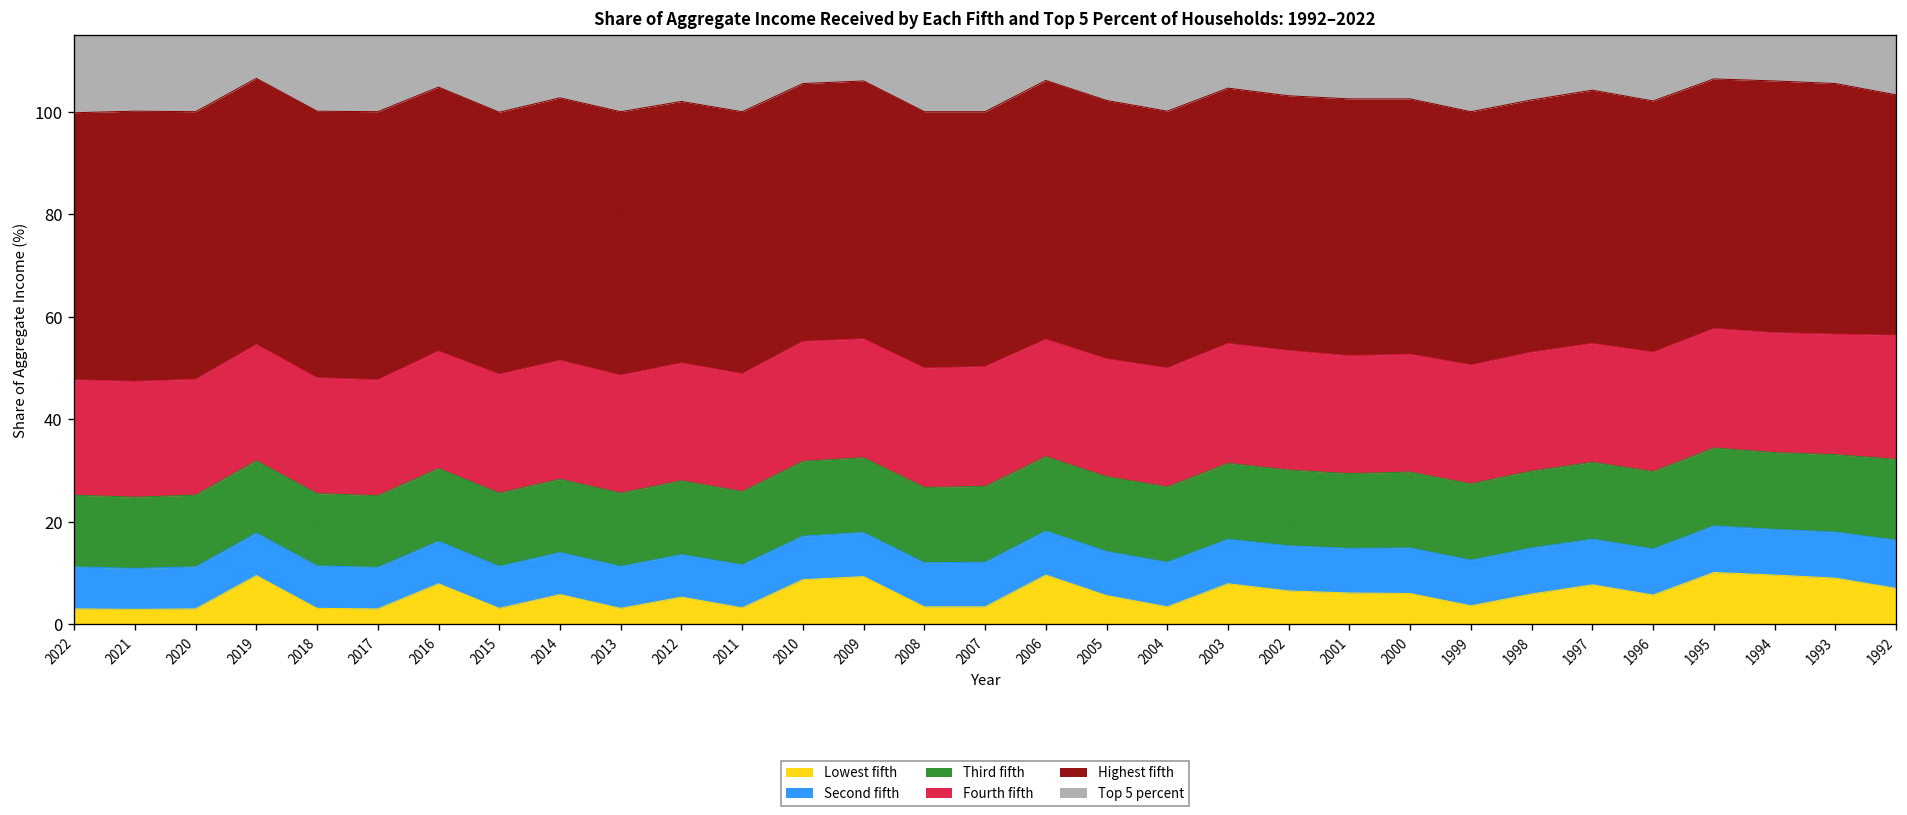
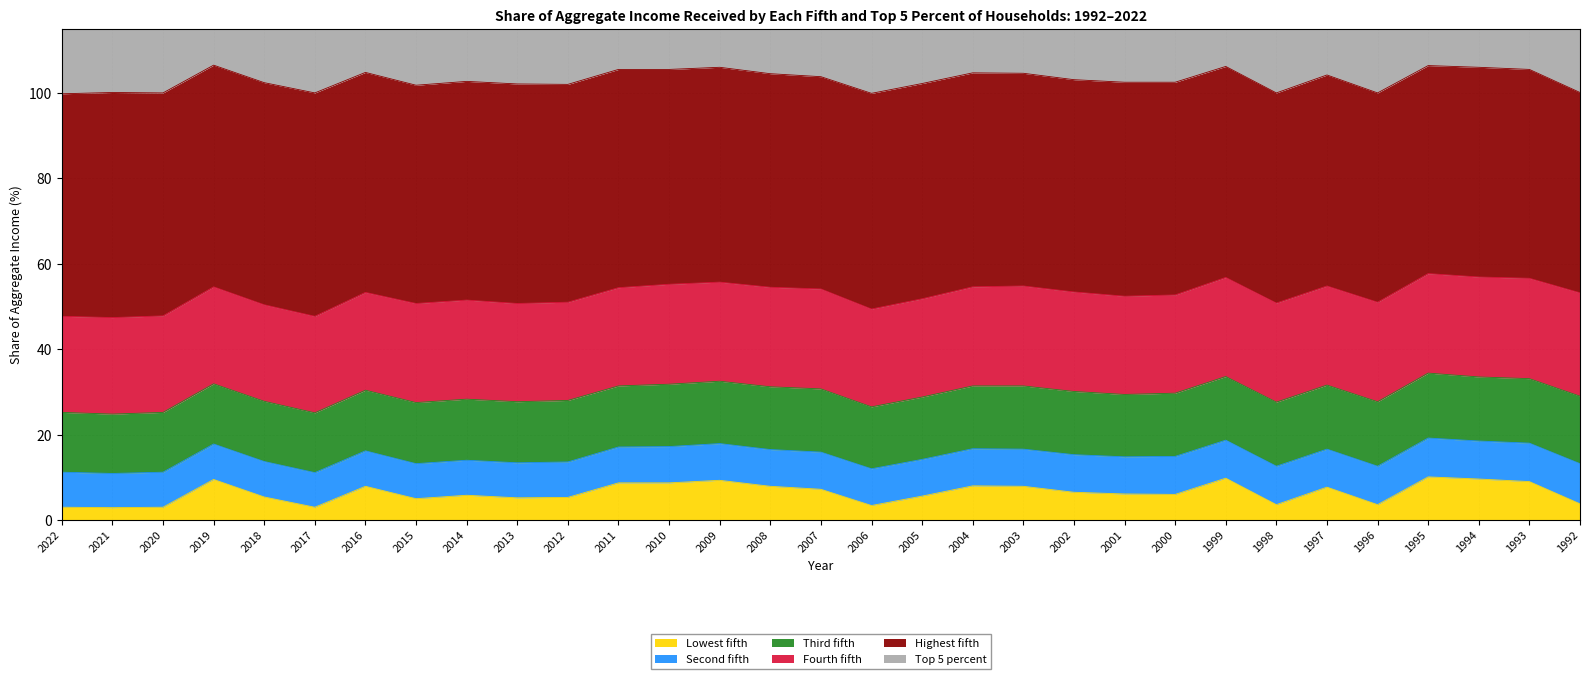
  {
    "Lowest fifth": {
      "2022": 3,
      "2021": 3,
      "2020": 3,
      "2019": 10,
-     "2018": 3,
+     "2018": 5,
      "2017": 3,
      "2016": 8,
-     "2015": 3,
+     "2015": 5,
      "2014": 6,
-     "2013": 3,
+     "2013": 5,
      "2012": 5,
-     "2011": 3,
+     "2011": 9,
      "2010": 9,
      "2009": 9,
-     "2008": 3,
-     "2007": 3,
-     "2006": 10,
+     "2008": 8,
+     "2007": 7,
+     "2006": 3,
      "2005": 6,
-     "2004": 3,
+     "2004": 8,
      "2003": 8,
      "2002": 7,
      "2001": 6,
      "2000": 6,
-     "1999": 4,
-     "1998": 6,
+     "1999": 10,
+     "1998": 4,
      "1997": 8,
-     "1996": 6,
+     "1996": 4,
      "1995": 10,
      "1994": 10,
      "1993": 9,
-     "1992": 7
+     "1992": 4
    },
    "Second fifth": {
      "2022": 8,
      "2021": 8,
      "2020": 8,
      "2019": 8,
      "2018": 8,
      "2017": 8,
      "2016": 8,
      "2015": 8,
      "2014": 8,
      "2013": 8,
      "2012": 8,
      "2011": 8,
      "2010": 9,
      "2009": 9,
      "2008": 9,
      "2007": 9,
      "2006": 9,
      "2005": 9,
      "2004": 9,
      "2003": 9,
      "2002": 9,
      "2001": 9,
      "2000": 9,
      "1999": 9,
      "1998": 9,
      "1997": 9,
      "1996": 9,
      "1995": 9,
      "1994": 9,
      "1993": 9,
      "1992": 9
    },
    "Third fifth": {
      "2022": 14,
      "2021": 14,
      "2020": 14,
      "2019": 14,
      "2018": 14,
      "2017": 14,
      "2016": 14,
      "2015": 14,
      "2014": 14,
      "2013": 14,
      "2012": 14,
      "2011": 14,
      "2010": 15,
      "2009": 15,
      "2008": 15,
      "2007": 15,
      "2006": 15,
      "2005": 15,
      "2004": 15,
      "2003": 15,
      "2002": 15,
      "2001": 15,
      "2000": 15,
      "1999": 15,
      "1998": 15,
      "1997": 15,
      "1996": 15,
      "1995": 15,
      "1994": 15,
      "1993": 15,
      "1992": 16
    },
    "Fourth fifth": {
      "2022": 23,
      "2021": 23,
      "2020": 23,
      "2019": 23,
      "2018": 23,
      "2017": 23,
      "2016": 23,
      "2015": 23,
      "2014": 23,
      "2013": 23,
      "2012": 23,
      "2011": 23,
      "2010": 23,
      "2009": 23,
      "2008": 23,
      "2007": 23,
      "2006": 23,
      "2005": 23,
      "2004": 23,
      "2003": 23,
      "2002": 23,
      "2001": 23,
      "2000": 23,
      "1999": 23,
      "1998": 23,
      "1997": 23,
      "1996": 23,
      "1995": 23,
      "1994": 23,
      "1993": 24,
      "1992": 24
    },
    "Highest fifth": {
      "2022": 52,
      "2021": 53,
      "2020": 52,
      "2019": 52,
      "2018": 52,
      "2017": 52,
      "2016": 52,
      "2015": 51,
      "2014": 51,
      "2013": 51,
      "2012": 51,
      "2011": 51,
      "2010": 50,
      "2009": 50,
      "2008": 50,
      "2007": 50,
      "2006": 51,
      "2005": 50,
      "2004": 50,
      "2003": 50,
      "2002": 50,
      "2001": 50,
      "2000": 50,
      "1999": 49,
      "1998": 49,
      "1997": 49,
      "1996": 49,
      "1995": 49,
      "1994": 49,
      "1993": 49,
      "1992": 47
    }
  }
